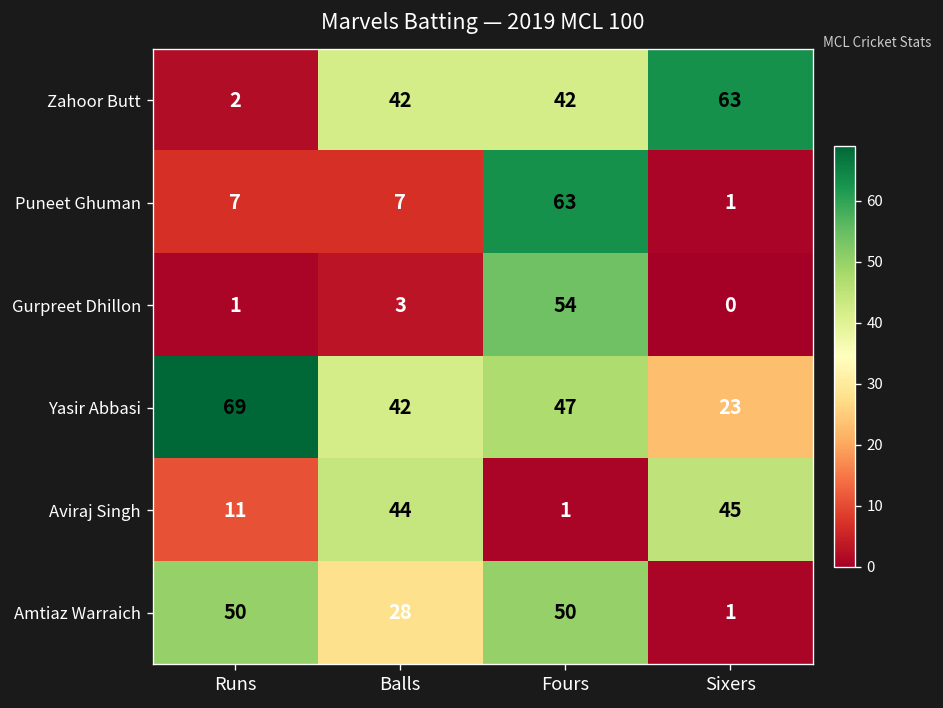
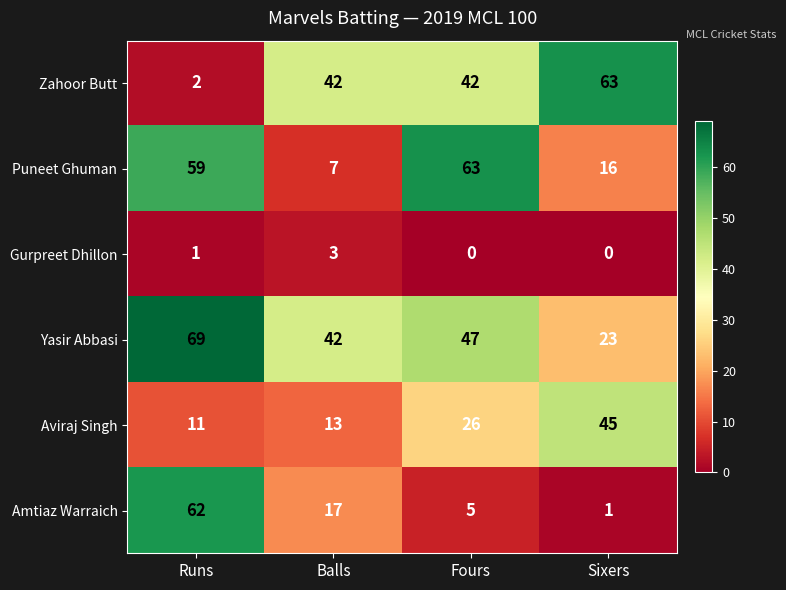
  {
    "Zahoor Butt": {
      "Runs": 2,
      "Balls": 42,
      "Fours": 42,
      "Sixers": 63
    },
    "Puneet Ghuman": {
-     "Runs": 7,
+     "Runs": 59,
      "Balls": 7,
      "Fours": 63,
-     "Sixers": 1
+     "Sixers": 16
    },
    "Gurpreet Dhillon": {
      "Runs": 1,
      "Balls": 3,
-     "Fours": 54,
+     "Fours": 0,
      "Sixers": 0
    },
    "Yasir Abbasi": {
      "Runs": 69,
      "Balls": 42,
      "Fours": 47,
      "Sixers": 23
    },
    "Aviraj Singh": {
      "Runs": 11,
-     "Balls": 44,
-     "Fours": 1,
+     "Balls": 13,
+     "Fours": 26,
      "Sixers": 45
    },
    "Amtiaz Warraich": {
-     "Runs": 50,
-     "Balls": 28,
-     "Fours": 50,
+     "Runs": 62,
+     "Balls": 17,
+     "Fours": 5,
      "Sixers": 1
    }
  }
